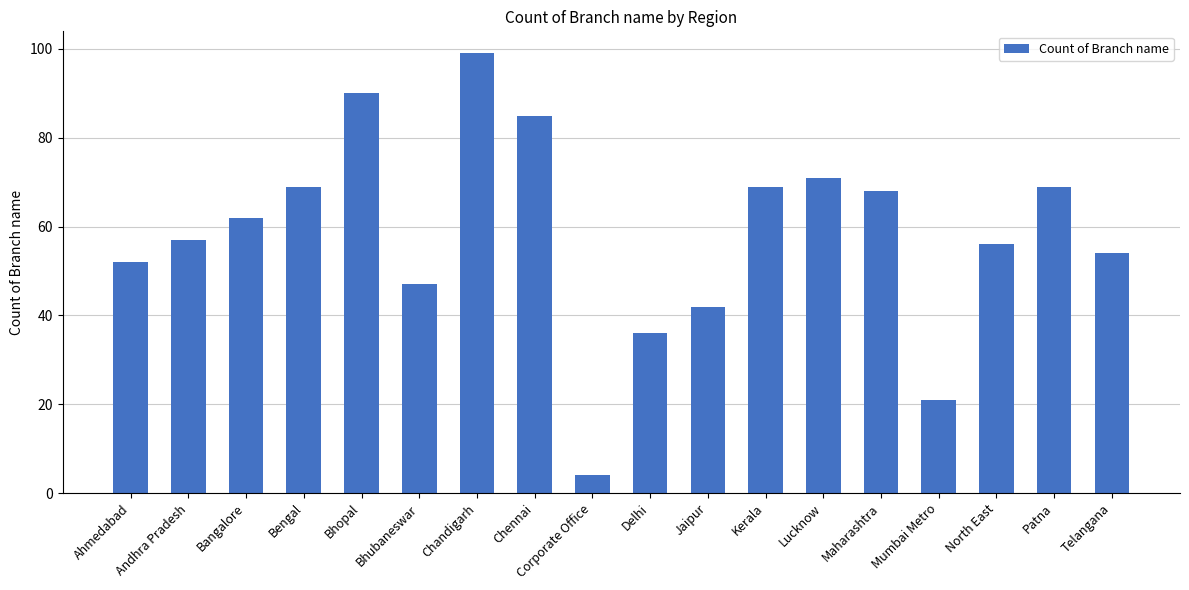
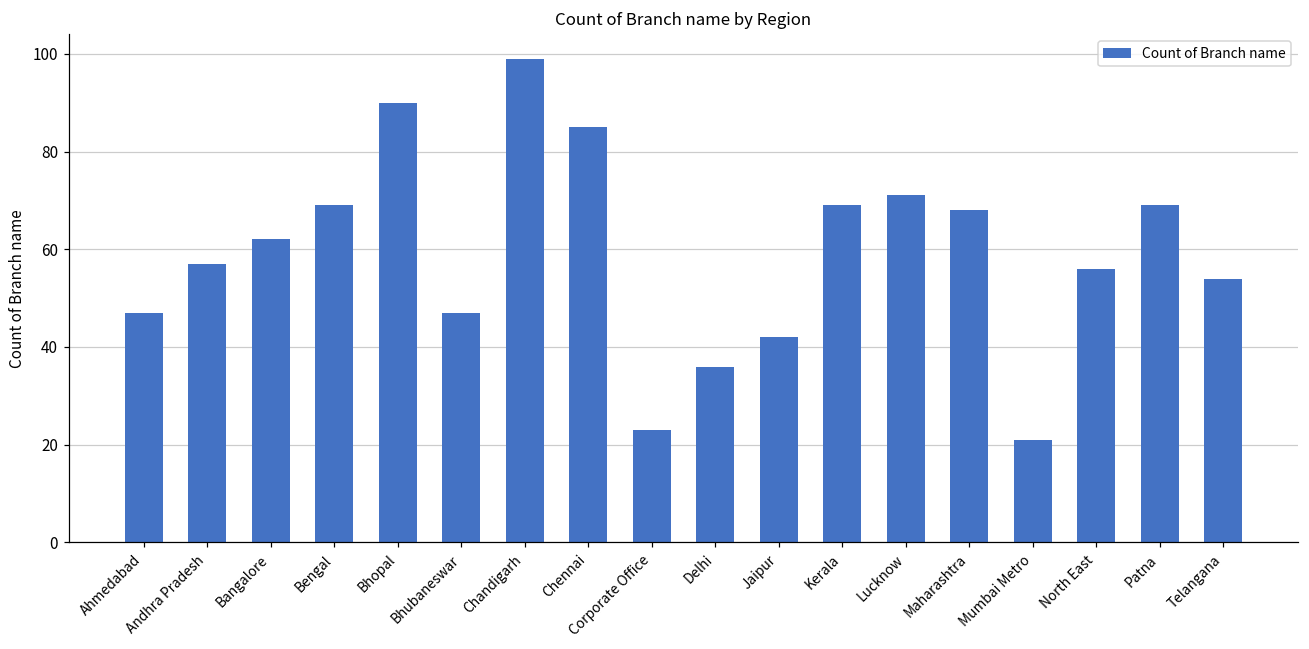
  {
-   "Ahmedabad": 52,
+   "Ahmedabad": 47,
    "Andhra Pradesh": 57,
    "Bangalore": 62,
    "Bengal": 69,
    "Bhopal": 90,
    "Bhubaneswar": 47,
    "Chandigarh": 99,
    "Chennai": 85,
-   "Corporate Office": 4,
+   "Corporate Office": 23,
    "Delhi": 36,
    "Jaipur": 42,
    "Kerala": 69,
    "Lucknow": 71,
    "Maharashtra": 68,
    "Mumbai Metro": 21,
    "North East": 56,
    "Patna": 69,
    "Telangana": 54
  }
